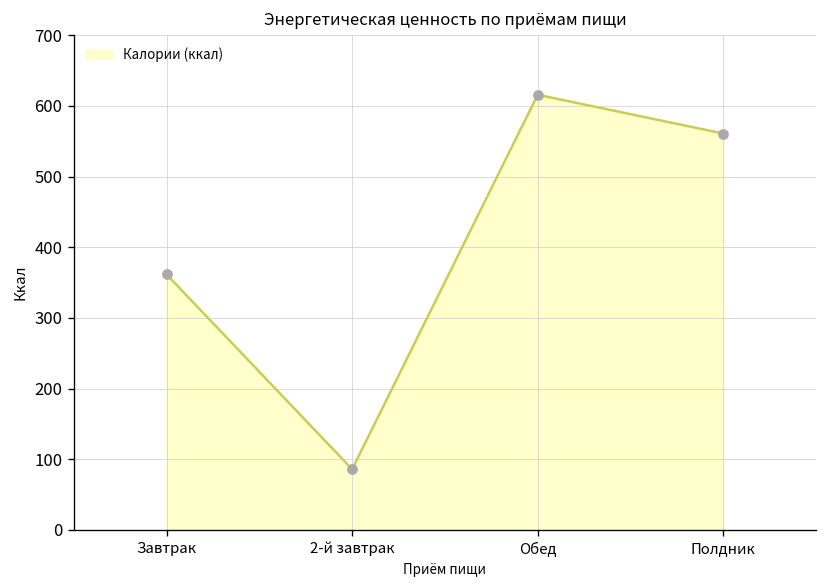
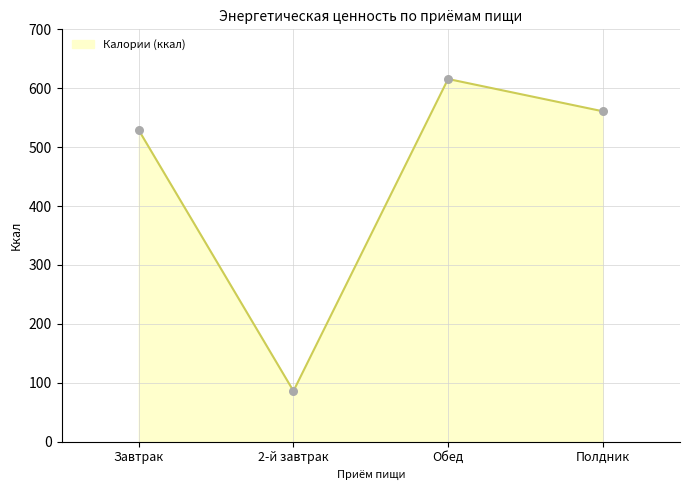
  {
-   "Завтрак": 360,
+   "Завтрак": 530,
    "2-й завтрак": 90,
    "Обед": 620,
    "Полдник": 560
  }
